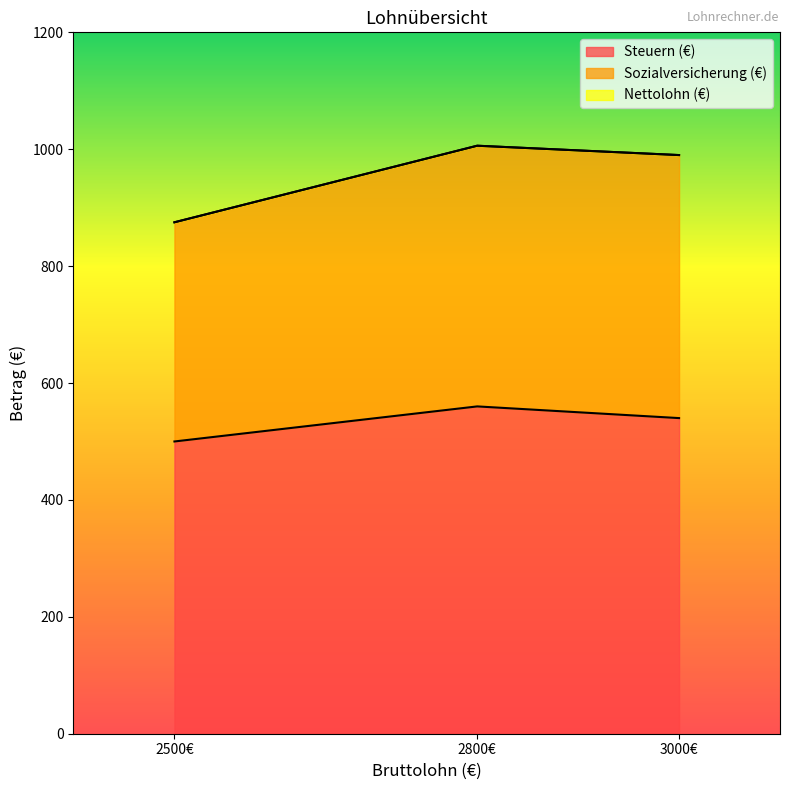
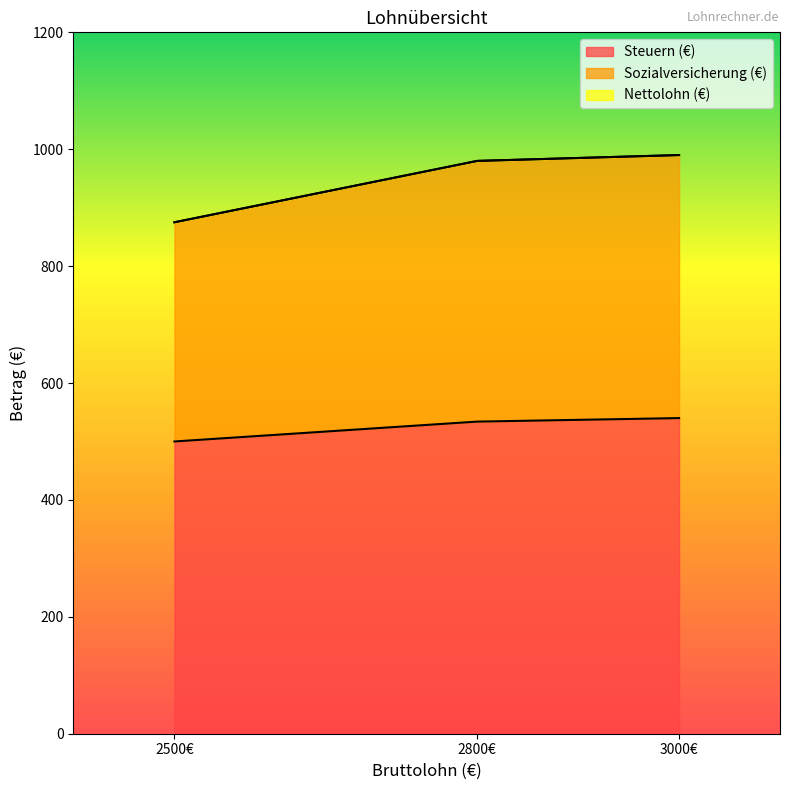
  {
    "Steuern (€)": {
      "2500€": 500,
-     "2800€": 560,
+     "2800€": 530,
      "3000€": 540
    }
  }
